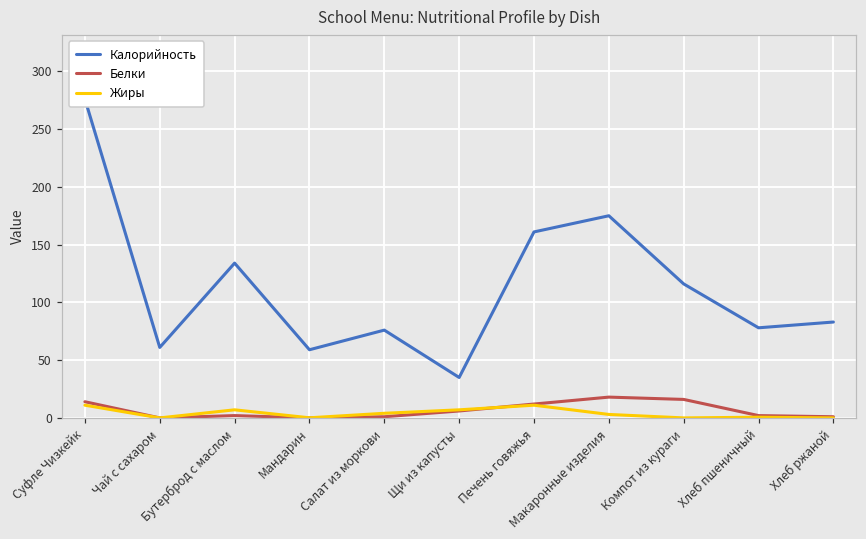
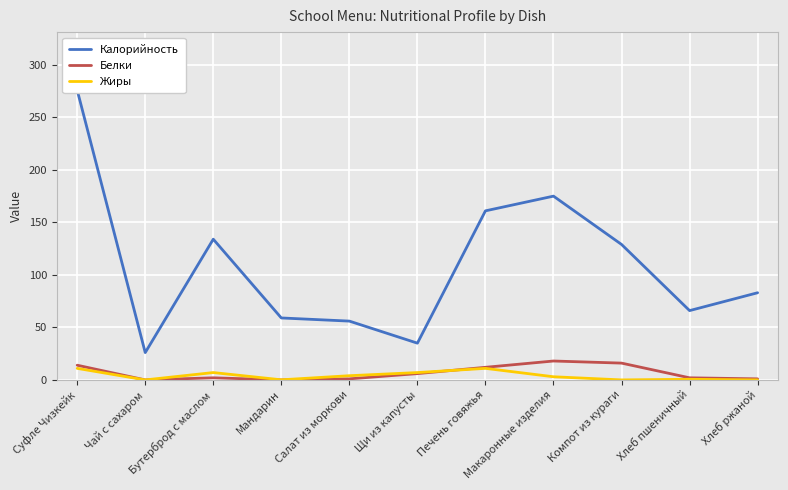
  {
    "Калорийность": {
-     "Чай с сахаром": 61,
+     "Чай с сахаром": 26,
      "Бутерброд с маслом": 134,
      "Мандарин": 59,
-     "Салат из моркови": 76,
+     "Салат из моркови": 56,
      "Щи из капусты": 35,
      "Печень говяжья": 161,
      "Макаронные изделия": 175,
-     "Компот из кураги": 116,
-     "Хлеб пшеничный": 78,
+     "Компот из кураги": 129,
+     "Хлеб пшеничный": 66,
      "Хлеб ржаной": 83
    },
    "Белки": {
      "Суфле Чизкейк": 14,
      "Бутерброд с маслом": 2,
      "Салат из моркови": 1,
      "Макаронные изделия": 18,
      "Компот из кураги": 16
    },
    "Жиры": {
      "Суфле Чизкейк": 11,
      "Бутерброд с маслом": 7,
      "Салат из моркови": 4,
      "Макаронные изделия": 3,
      "Компот из кураги": 0
    }
  }
